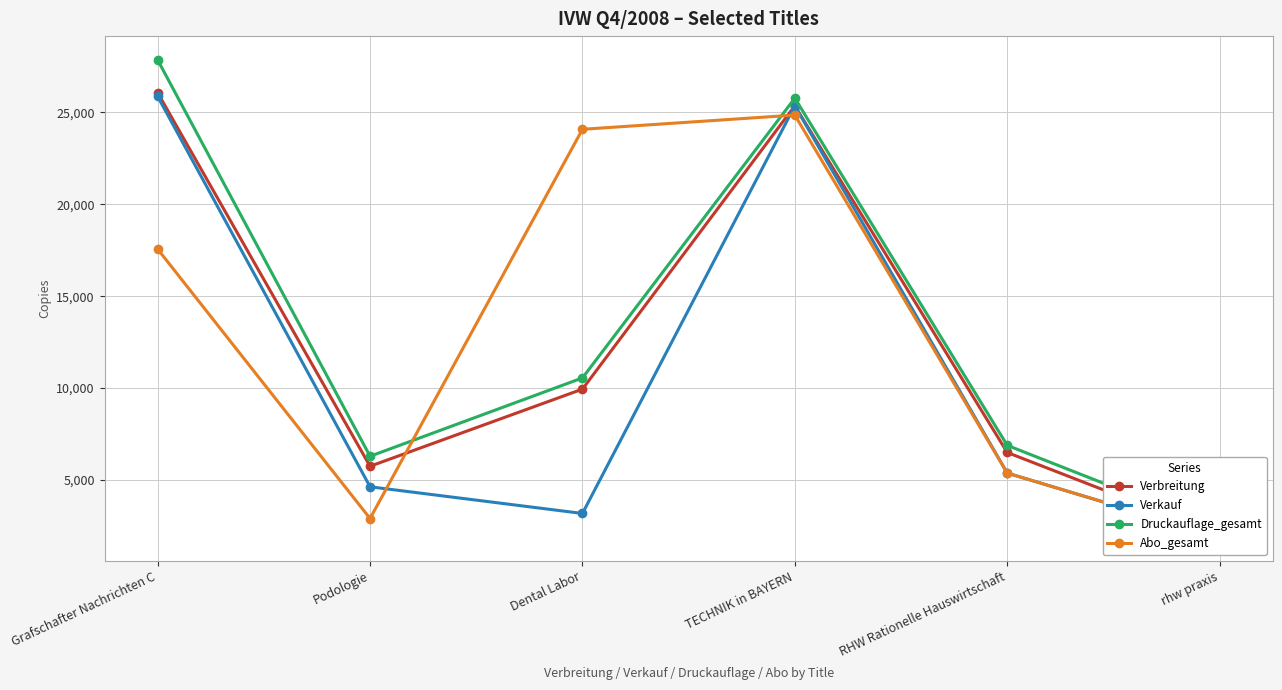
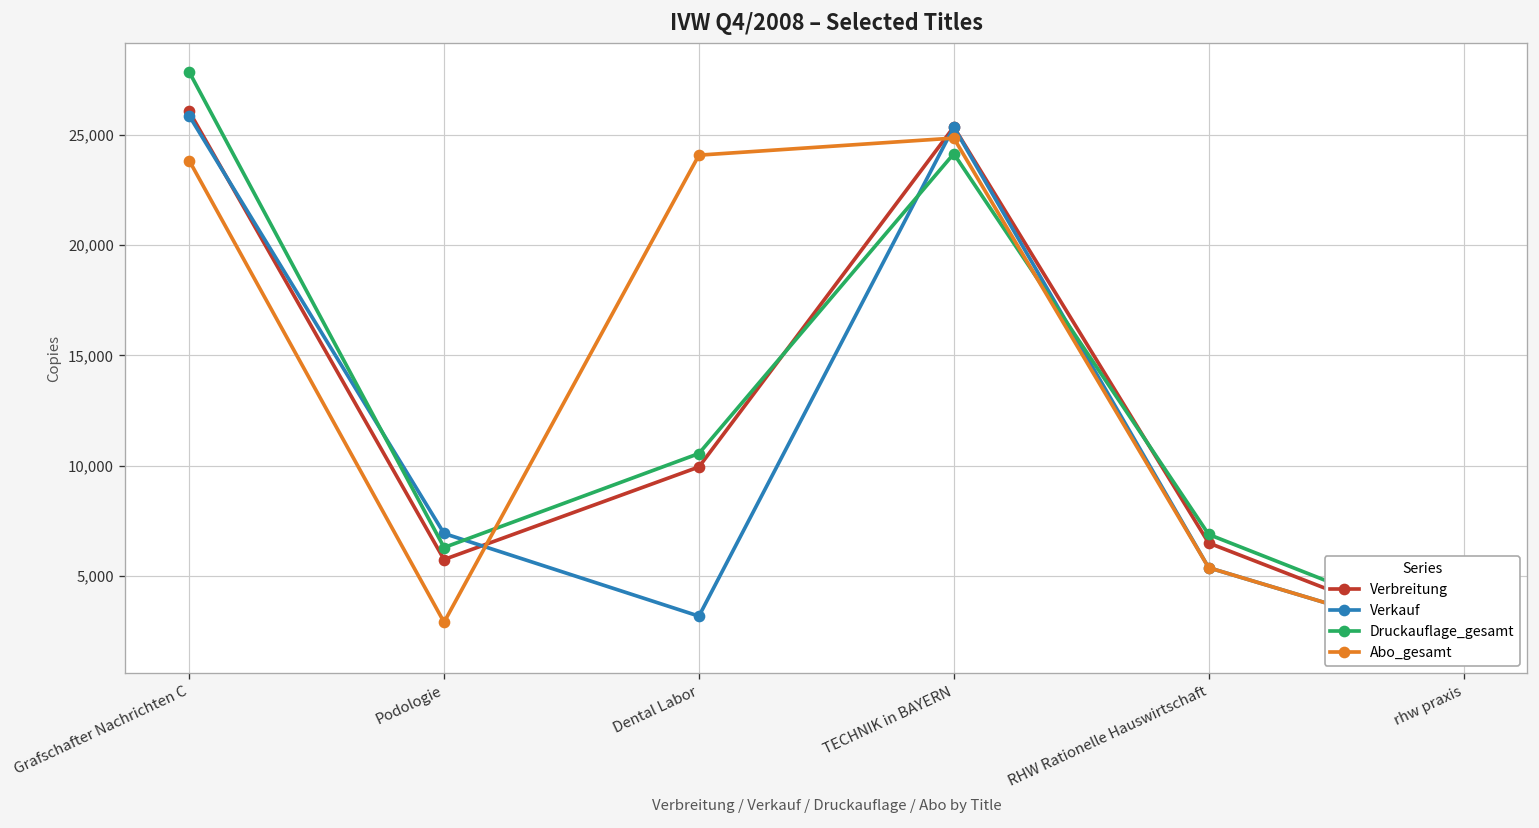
  {
    "Verbreitung": {
      "Grafschafter Nachrichten C": "26,100",
      "Podologie": "5,700",
      "Dental Labor": "9,900",
      "RHW Rationelle Hauswirtschaft": "6,500"
    },
    "Verkauf": {
      "Grafschafter Nachrichten C": "25,900",
-     "Podologie": "4,600",
+     "Podologie": "6,900",
      "Dental Labor": "3,200"
    },
    "Druckauflage_gesamt": {
      "Grafschafter Nachrichten C": "27,900",
      "Podologie": "6,300",
      "Dental Labor": "10,600",
-     "TECHNIK in BAYERN": "25,800",
+     "TECHNIK in BAYERN": "24,100",
      "RHW Rationelle Hauswirtschaft": "6,900"
    },
    "Abo_gesamt": {
-     "Grafschafter Nachrichten C": "17,600",
+     "Grafschafter Nachrichten C": "23,800",
      "Podologie": "2,900",
      "Dental Labor": "24,100",
      "TECHNIK in BAYERN": "24,900"
    }
  }
